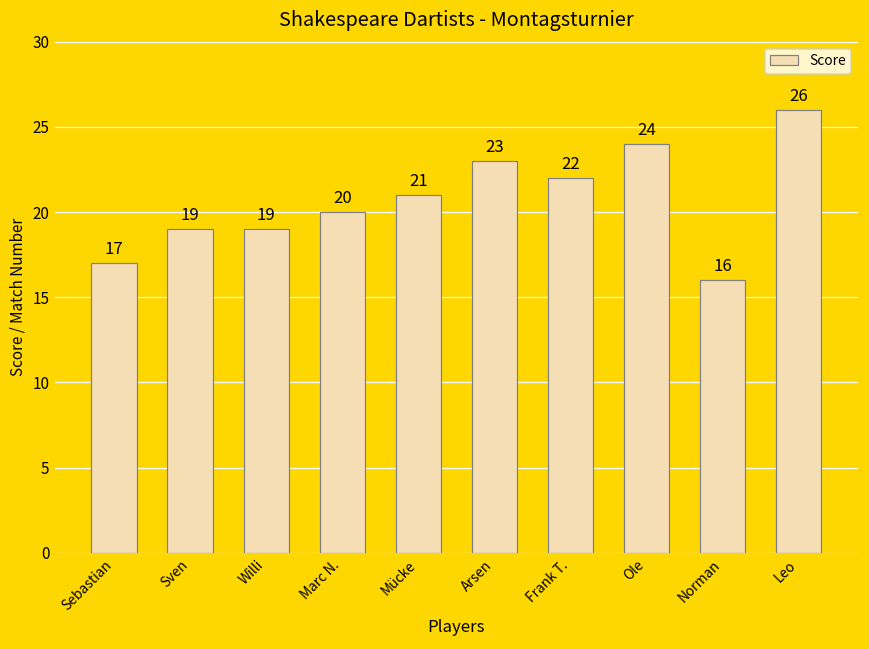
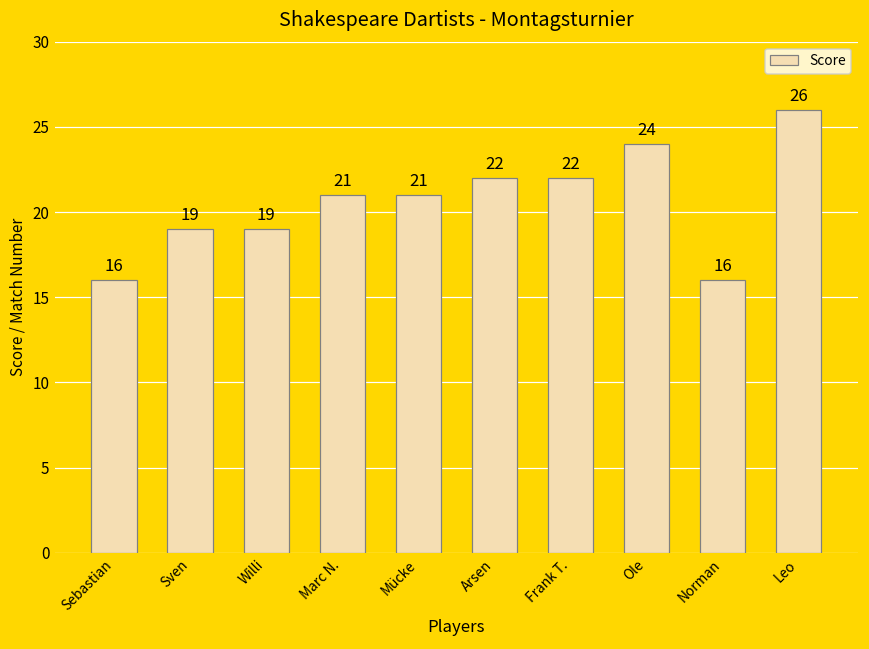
  {
-   "Sebastian": 17,
+   "Sebastian": 16,
    "Sven": 19,
    "Willi": 19,
-   "Marc N.": 20,
+   "Marc N.": 21,
    "Mücke": 21,
-   "Arsen": 23,
+   "Arsen": 22,
    "Frank T.": 22,
    "Ole": 24,
    "Norman": 16,
    "Leo": 26
  }
